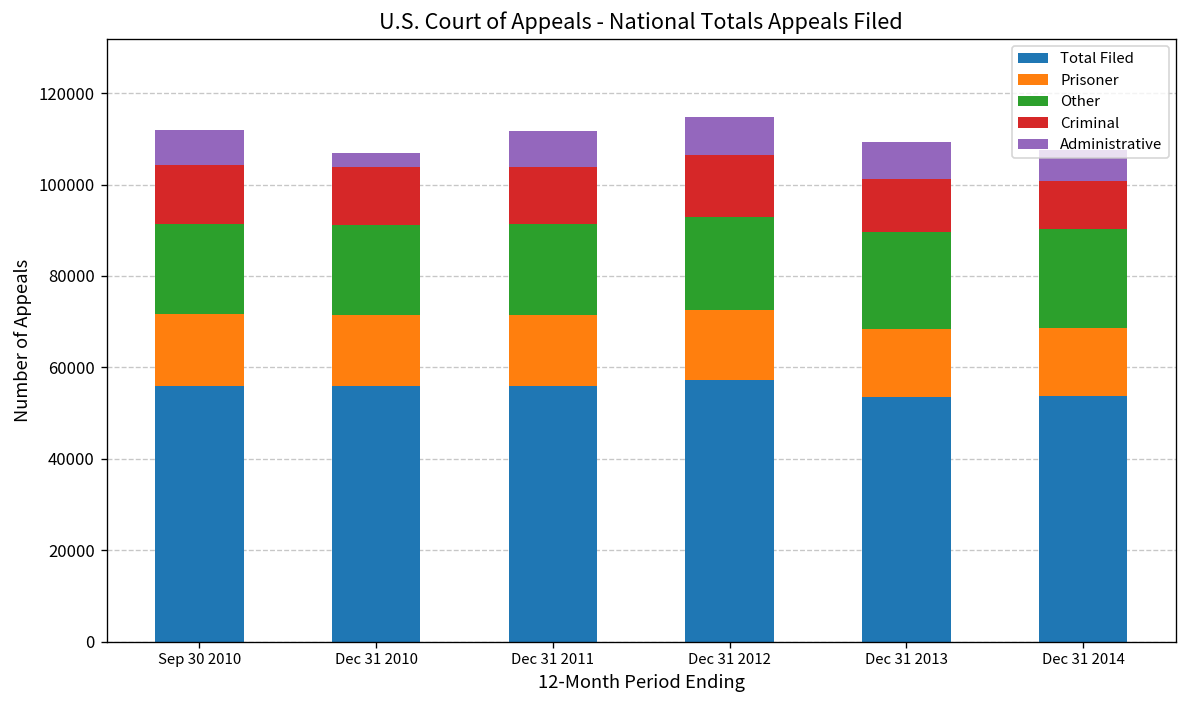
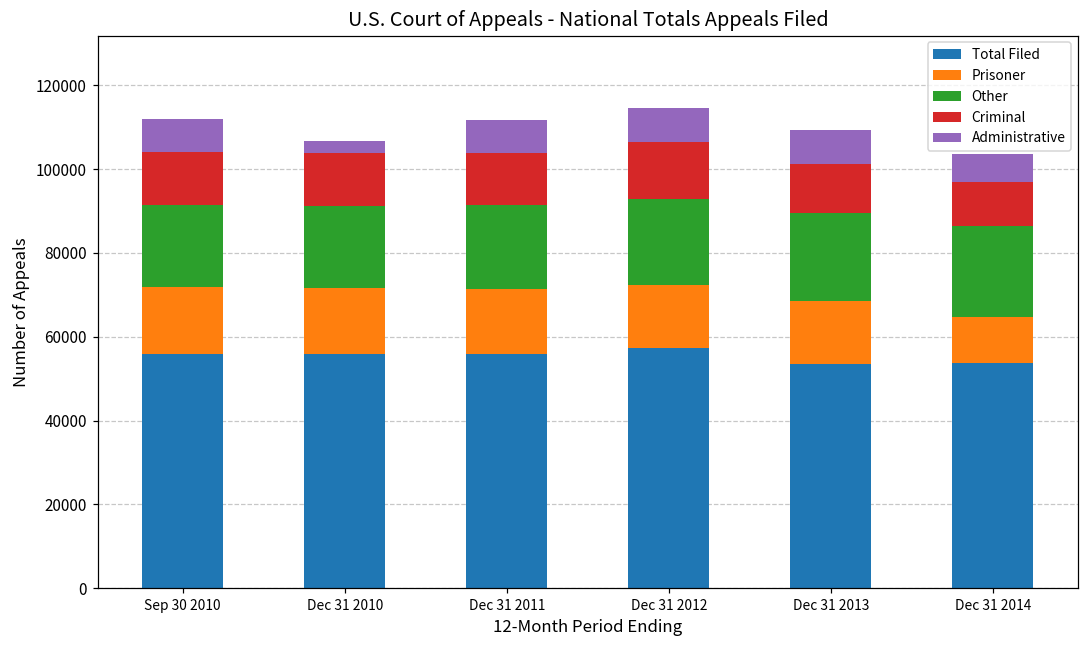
  {
    "Total Filed": {
      "Sep 30 2010": 56000,
      "Dec 31 2010": 56000,
      "Dec 31 2011": 56000,
      "Dec 31 2012": 57000,
      "Dec 31 2013": 54000,
      "Dec 31 2014": 54000
    },
    "Prisoner": {
      "Sep 30 2010": 16000,
      "Dec 31 2010": 16000,
      "Dec 31 2011": 16000,
      "Dec 31 2012": 15000,
      "Dec 31 2013": 15000,
-     "Dec 31 2014": 15000
+     "Dec 31 2014": 11000
    },
    "Other": {
      "Sep 30 2010": 20000,
      "Dec 31 2010": 20000,
      "Dec 31 2011": 20000,
      "Dec 31 2012": 21000,
      "Dec 31 2013": 21000,
      "Dec 31 2014": 22000
    },
    "Criminal": {
      "Sep 30 2010": 13000,
      "Dec 31 2010": 13000,
      "Dec 31 2011": 12000,
      "Dec 31 2012": 13000,
      "Dec 31 2013": 12000,
      "Dec 31 2014": 10000
    },
    "Administrative": {
      "Sep 30 2010": 8000,
      "Dec 31 2010": 3000,
      "Dec 31 2011": 8000,
      "Dec 31 2012": 8000,
      "Dec 31 2013": 8000
    }
  }
